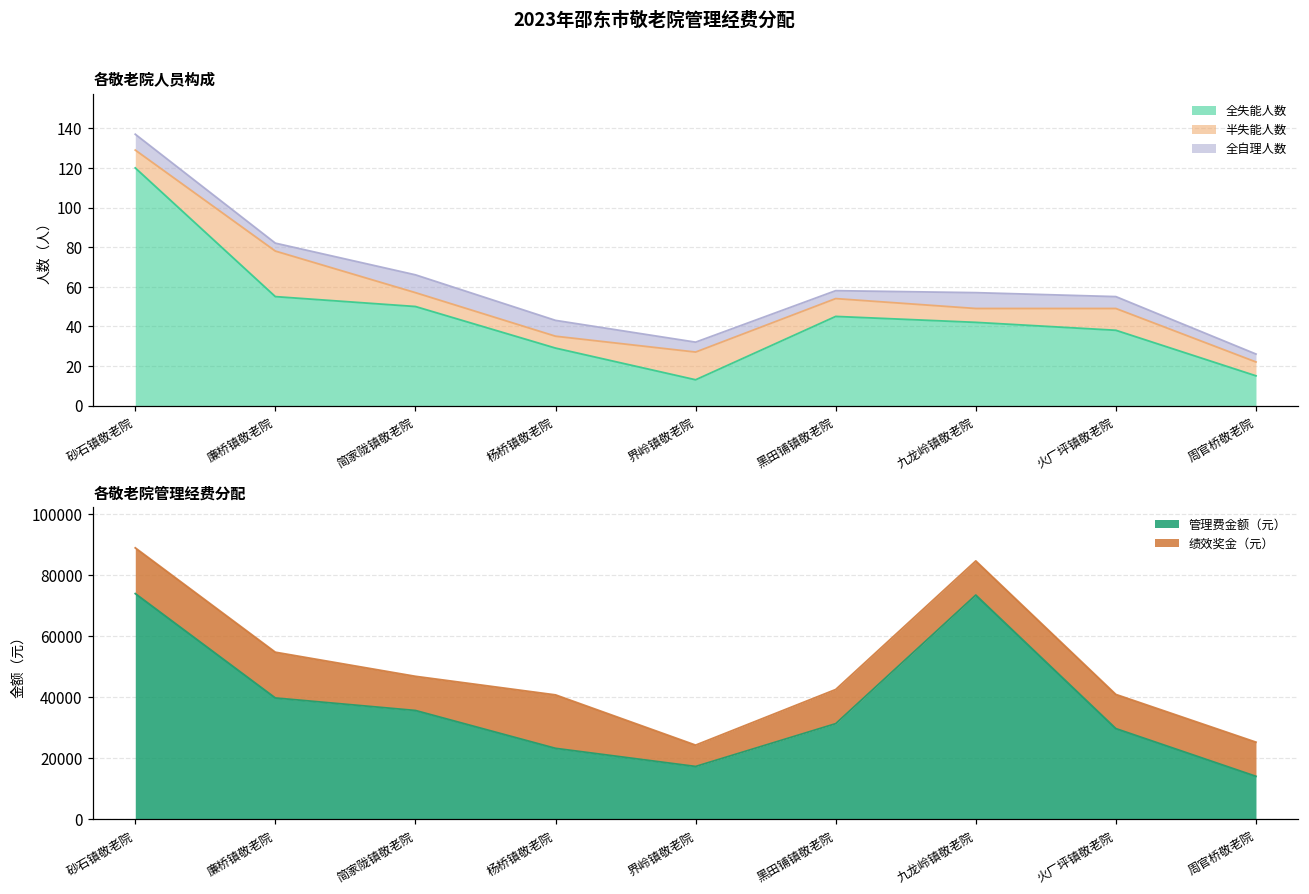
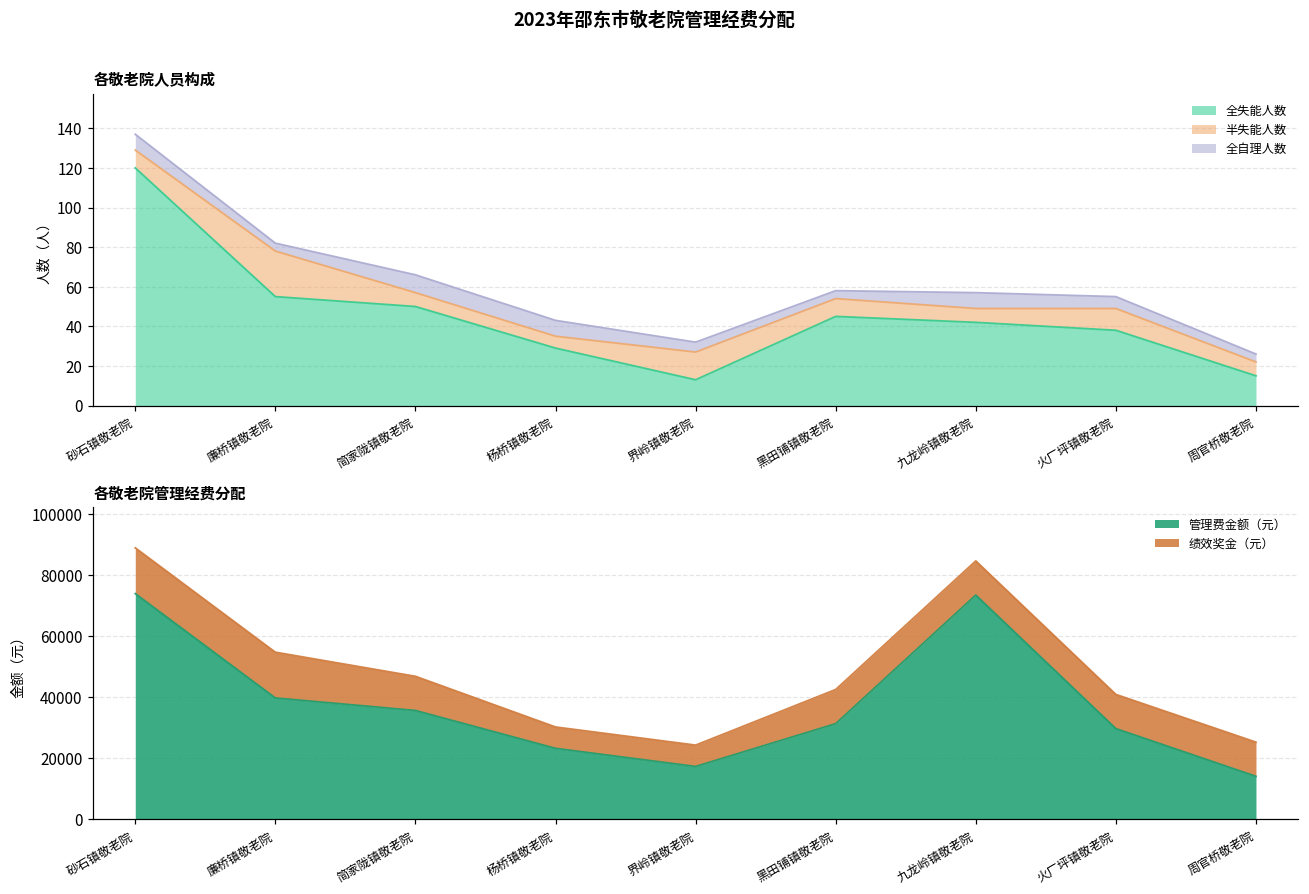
  {
    "各敬老院人员构成": {
      "全失能人数": {
        "砂石镇敬老院": 120,
        "廉桥镇敬老院": 55,
        "简家陇镇敬老院": 50,
        "杨桥镇敬老院": 29,
        "界岭镇敬老院": 13,
        "黑田铺镇敬老院": 45,
        "九龙岭镇敬老院": 42,
        "火厂坪镇敬老院": 38,
        "周官桥敬老院": 15
      }
    },
    "各敬老院管理经费分配": {
      "管理费金额（元）": {
        "砂石镇敬老院": 74000,
        "廉桥镇敬老院": 40000,
        "简家陇镇敬老院": 36000,
        "杨桥镇敬老院": 23000,
        "界岭镇敬老院": 17000,
        "黑田铺镇敬老院": 31000,
        "九龙岭镇敬老院": 73000,
        "火厂坪镇敬老院": 30000,
        "周官桥敬老院": 14000
      },
      "绩效奖金（元）": {
        "砂石镇敬老院": 15000,
        "廉桥镇敬老院": 15000,
        "简家陇镇敬老院": 11000,
-       "杨桥镇敬老院": 18000,
+       "杨桥镇敬老院": 7000,
        "界岭镇敬老院": 7000,
        "黑田铺镇敬老院": 11000,
        "九龙岭镇敬老院": 11000,
        "火厂坪镇敬老院": 11000,
        "周官桥敬老院": 11000
      }
    }
  }
